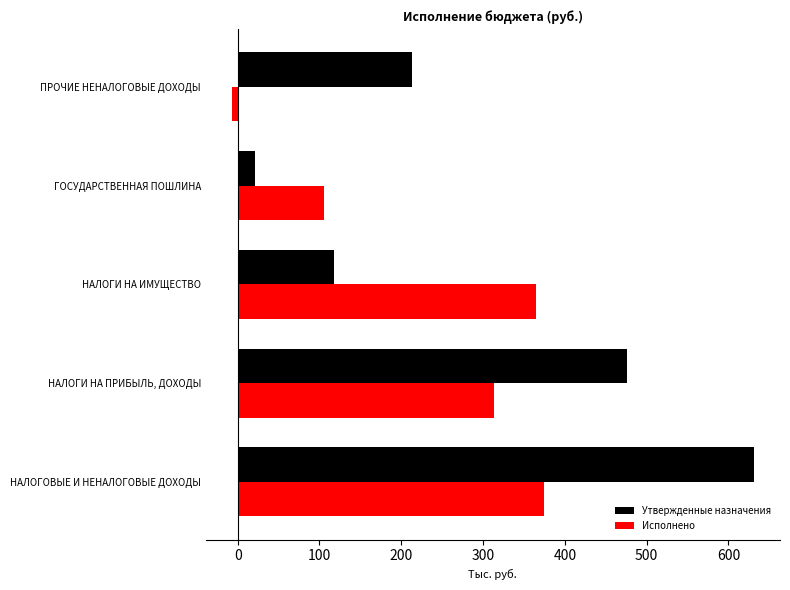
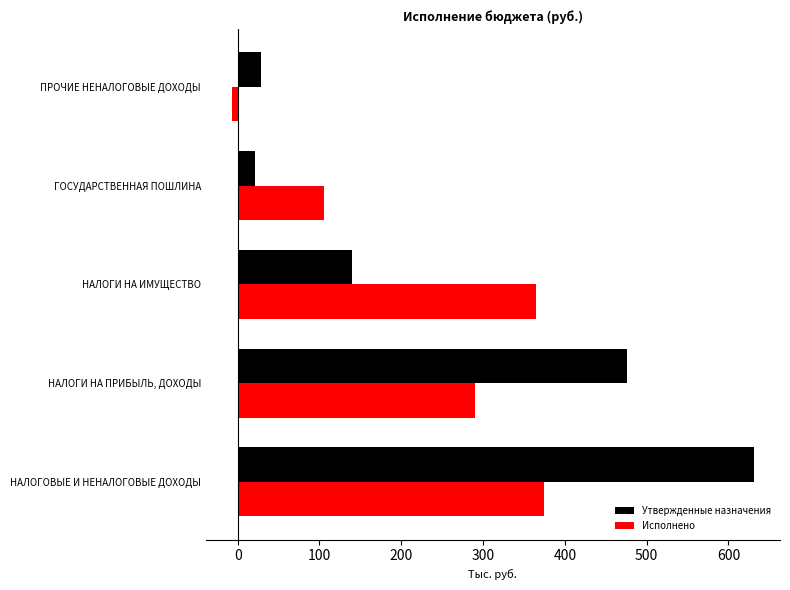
  {
    "Утвержденные назначения": {
-     "ПРОЧИЕ НЕНАЛОГОВЫЕ ДОХОДЫ": 210,
+     "ПРОЧИЕ НЕНАЛОГОВЫЕ ДОХОДЫ": 30,
      "ГОСУДАРСТВЕННАЯ ПОШЛИНА": 20,
-     "НАЛОГИ НА ИМУЩЕСТВО": 120,
+     "НАЛОГИ НА ИМУЩЕСТВО": 140,
      "НАЛОГИ НА ПРИБЫЛЬ, ДОХОДЫ": 480,
      "НАЛОГОВЫЕ И НЕНАЛОГОВЫЕ ДОХОДЫ": 630
    },
    "Исполнено": {
      "ПРОЧИЕ НЕНАЛОГОВЫЕ ДОХОДЫ": -10,
      "ГОСУДАРСТВЕННАЯ ПОШЛИНА": 110,
      "НАЛОГИ НА ИМУЩЕСТВО": 370,
-     "НАЛОГИ НА ПРИБЫЛЬ, ДОХОДЫ": 310,
+     "НАЛОГИ НА ПРИБЫЛЬ, ДОХОДЫ": 290,
      "НАЛОГОВЫЕ И НЕНАЛОГОВЫЕ ДОХОДЫ": 370
    }
  }
